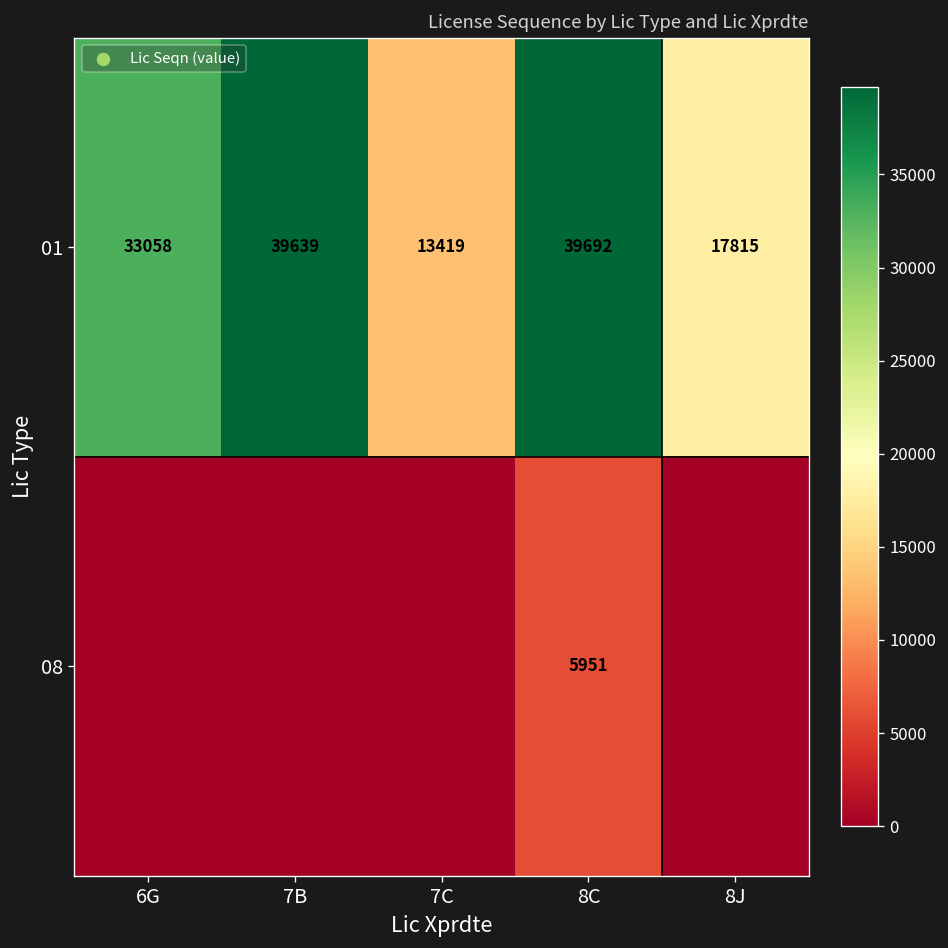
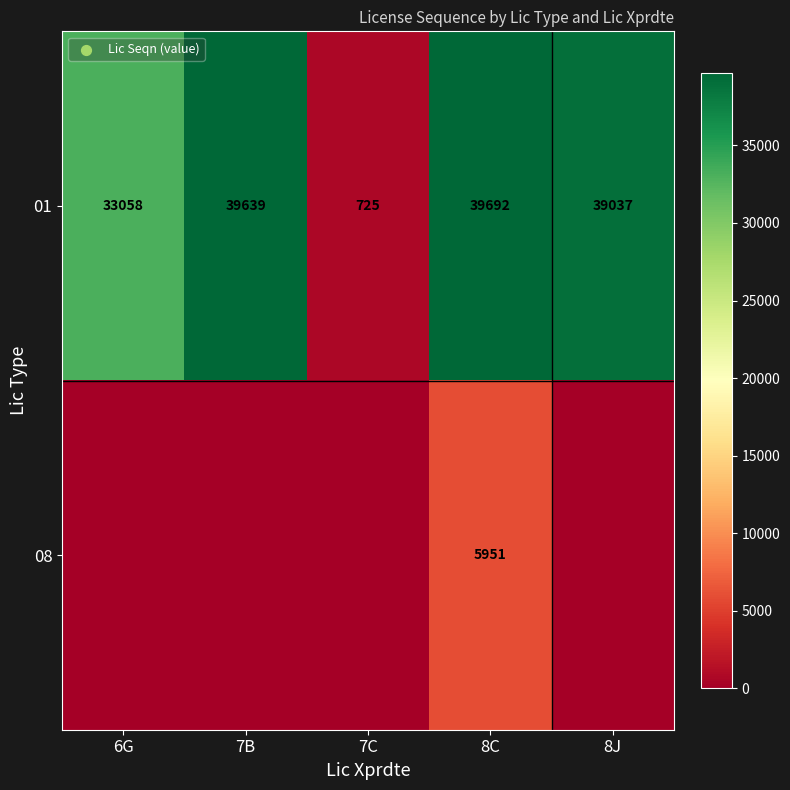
  {
    "01": {
      "6G": 33058,
      "7B": 39639,
-     "7C": 13419,
+     "7C": 725,
      "8C": 39692,
-     "8J": 17815
+     "8J": 39037
    },
    "08": {
      "8C": 5951
    }
  }
